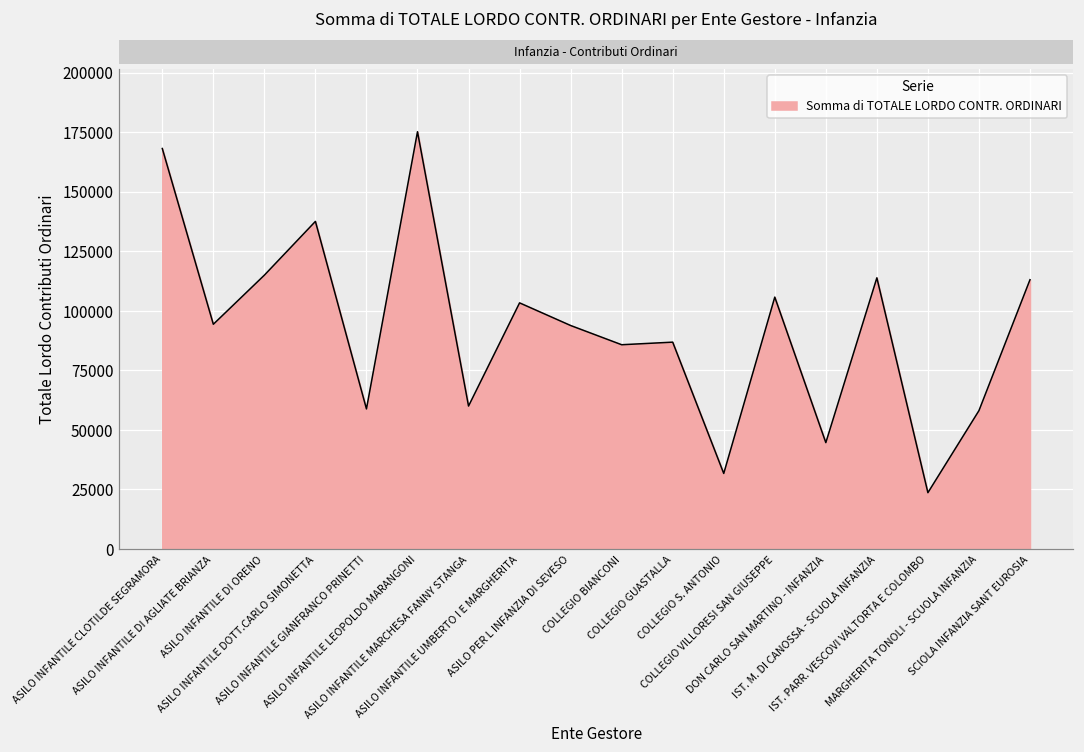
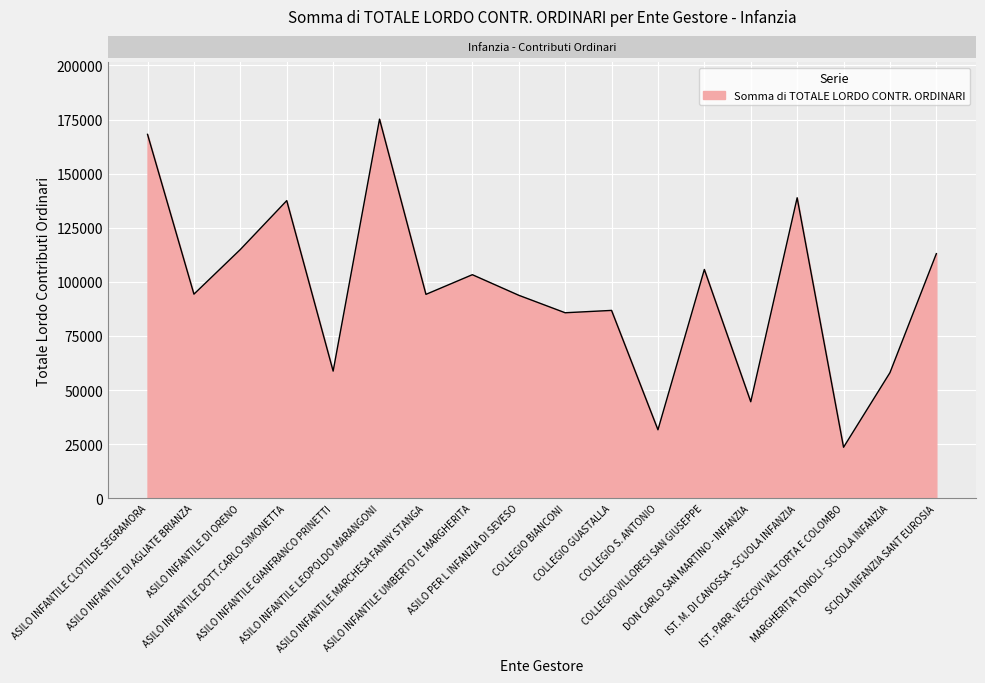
  {
    "ASILO INFANTILE CLOTILDE SEGRAMORA": 168000,
    "ASILO INFANTILE DI AGLIATE BRIANZA": 94000,
    "ASILO INFANTILE DI ORENO": 115000,
    "ASILO INFANTILE DOTT.CARLO SIMONETTA": 138000,
    "ASILO INFANTILE GIANFRANCO PRINETTI": 59000,
    "ASILO INFANTILE LEOPOLDO MARANGONI": 175000,
-   "ASILO INFANTILE MARCHESA FANNY STANGA": 60000,
+   "ASILO INFANTILE MARCHESA FANNY STANGA": 94000,
    "ASILO INFANTILE UMBERTO I E MARGHERITA": 103000,
    "ASILO PER L INFANZIA DI SEVESO": 94000,
    "COLLEGIO BIANCONI": 86000,
    "COLLEGIO GUASTALLA": 87000,
    "COLLEGIO S. ANTONIO": 32000,
    "COLLEGIO VILLORESI SAN GIUSEPPE": 106000,
    "DON CARLO SAN MARTINO - INFANZIA": 45000,
-   "IST. M. DI CANOSSA - SCUOLA INFANZIA": 114000,
+   "IST. M. DI CANOSSA - SCUOLA INFANZIA": 139000,
    "IST. PARR. VESCOVI VALTORTA E COLOMBO": 24000,
    "MARGHERITA TONOLI - SCUOLA INFANZIA": 58000,
    "SCIOLA INFANZIA SANT EUROSIA": 113000
  }
